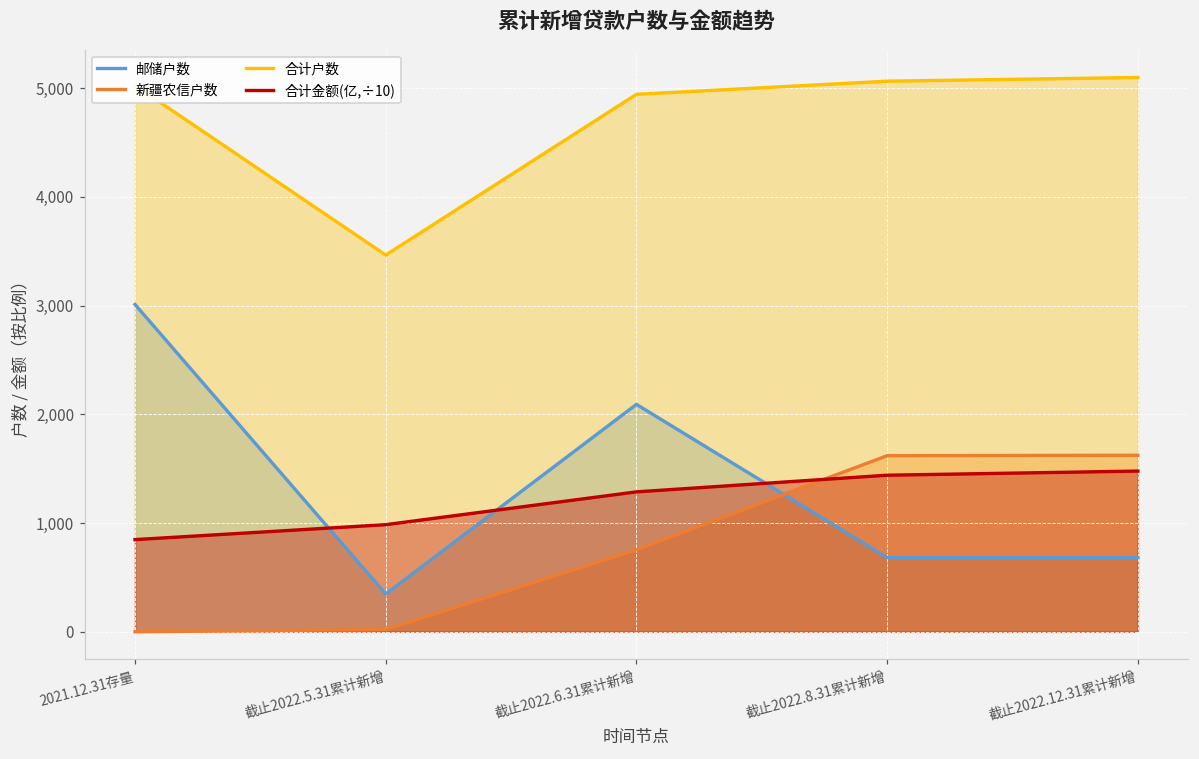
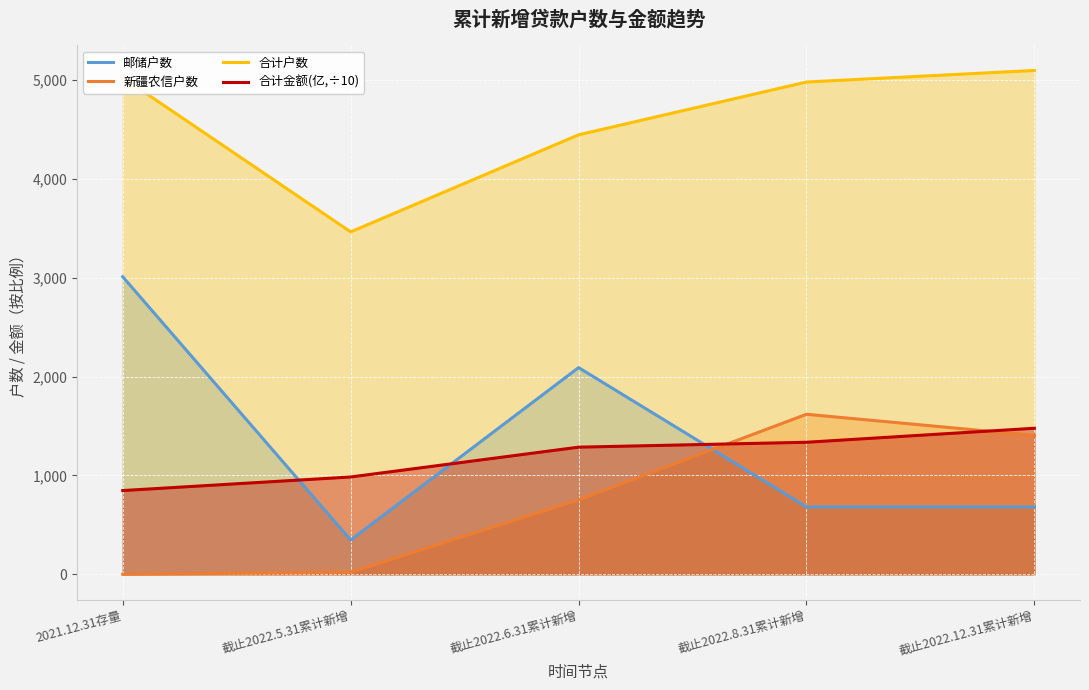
  {
    "邮储户数": {
      "2021.12.31存量": "3,000",
      "截止2022.5.31累计新增": "300",
      "截止2022.6.31累计新增": "2,100",
      "截止2022.8.31累计新增": "700",
      "截止2022.12.31累计新增": "700"
    },
    "新疆农信户数": {
      "2021.12.31存量": "0",
      "截止2022.5.31累计新增": "0",
      "截止2022.6.31累计新增": "800",
      "截止2022.8.31累计新增": "1,600",
-     "截止2022.12.31累计新增": "1,600"
+     "截止2022.12.31累计新增": "1,400"
    },
    "合计户数": {
      "截止2022.5.31累计新增": "3,500",
-     "截止2022.6.31累计新增": "4,900",
-     "截止2022.8.31累计新增": "5,100",
+     "截止2022.6.31累计新增": "4,400",
+     "截止2022.8.31累计新增": "5,000",
      "截止2022.12.31累计新增": "5,100"
    },
    "合计金额(亿,÷10)": {
      "2021.12.31存量": "800",
      "截止2022.5.31累计新增": "1,000",
      "截止2022.6.31累计新增": "1,300",
-     "截止2022.8.31累计新增": "1,400",
+     "截止2022.8.31累计新增": "1,300",
      "截止2022.12.31累计新增": "1,500"
    }
  }
